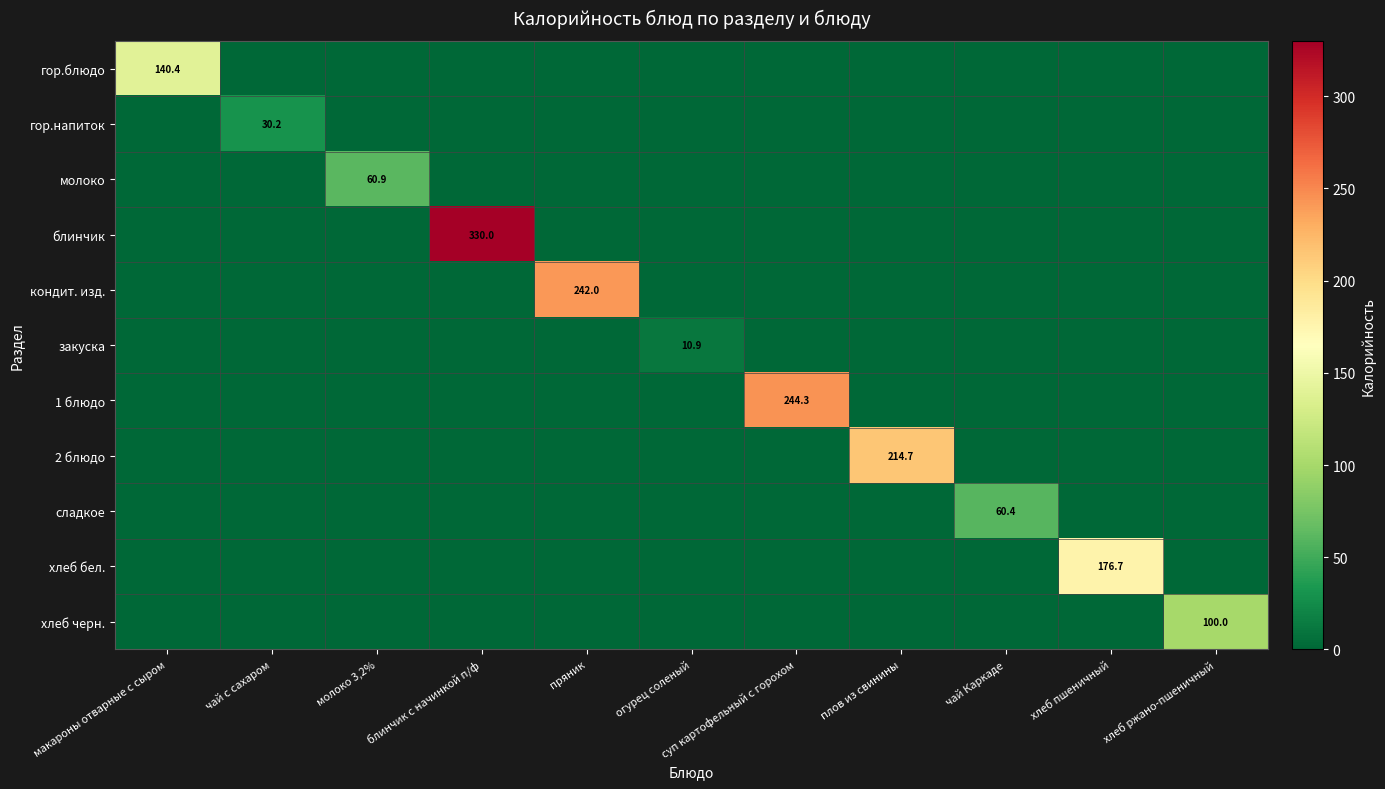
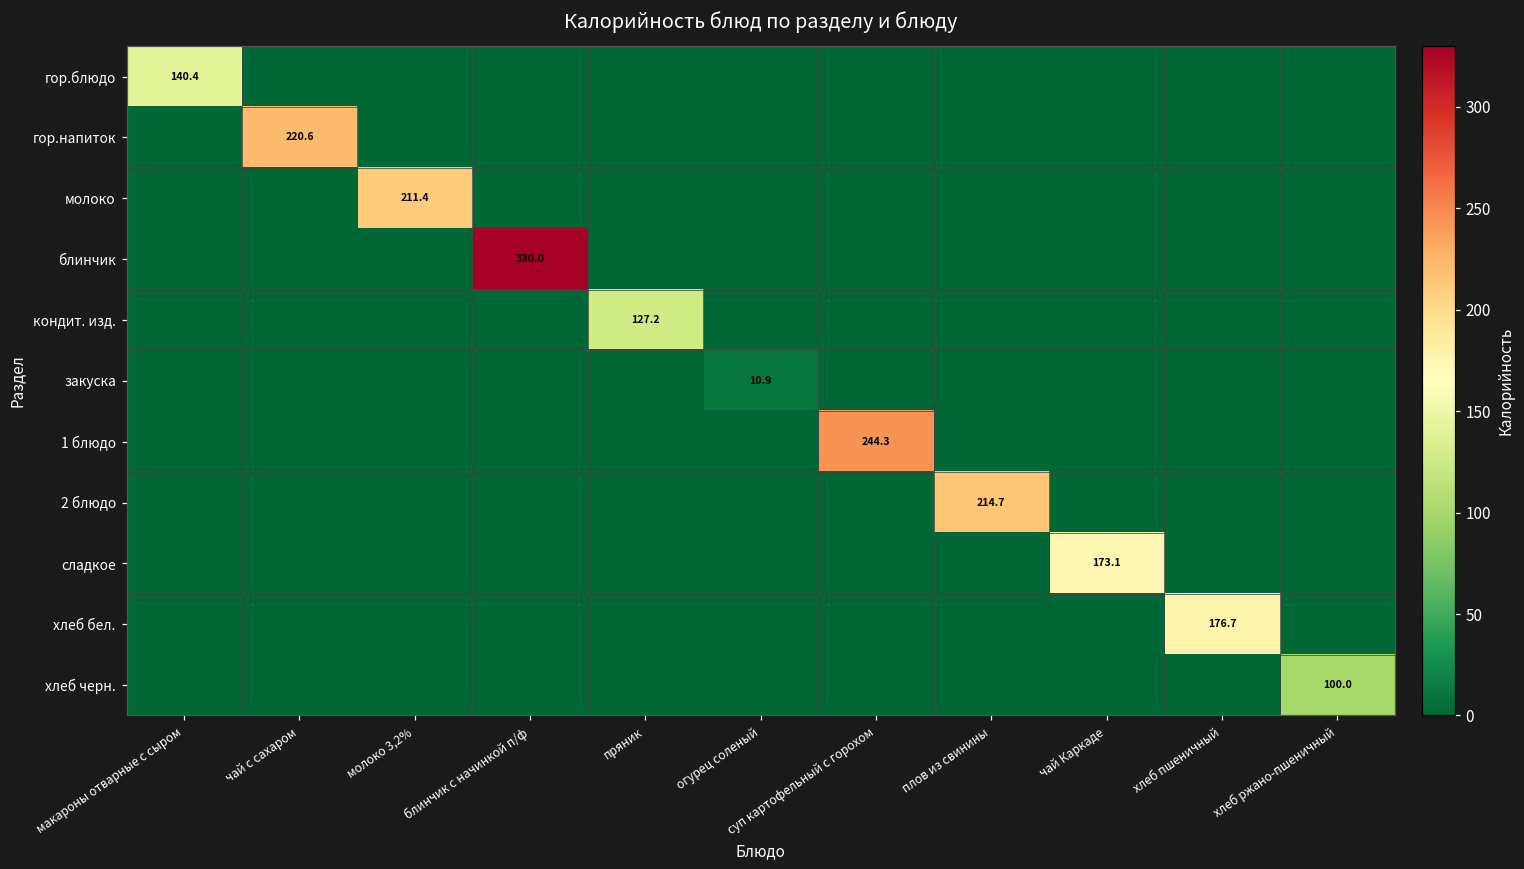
  {
    "гор.блюдо": {
      "макароны отварные с сыром": 140.4
    },
    "гор.напиток": {
-     "чай с сахаром": 30.2
+     "чай с сахаром": 220.6
    },
    "молоко": {
-     "молоко 3,2%": 60.9
+     "молоко 3,2%": 211.4
    },
    "блинчик": {
      "блинчик с начинкой п/ф": 330.0
    },
    "кондит. изд.": {
-     "пряник": 242.0
+     "пряник": 127.2
    },
    "закуска": {
      "огурец соленый": 10.9
    },
    "1 блюдо": {
      "суп картофельный с горохом": 244.3
    },
    "2 блюдо": {
      "плов из свинины": 214.7
    },
    "сладкое": {
-     "чай Каркаде": 60.4
+     "чай Каркаде": 173.1
    },
    "хлеб бел.": {
      "хлеб пшеничный": 176.7
    },
    "хлеб черн.": {
      "хлеб ржано-пшеничный": 100.0
    }
  }
